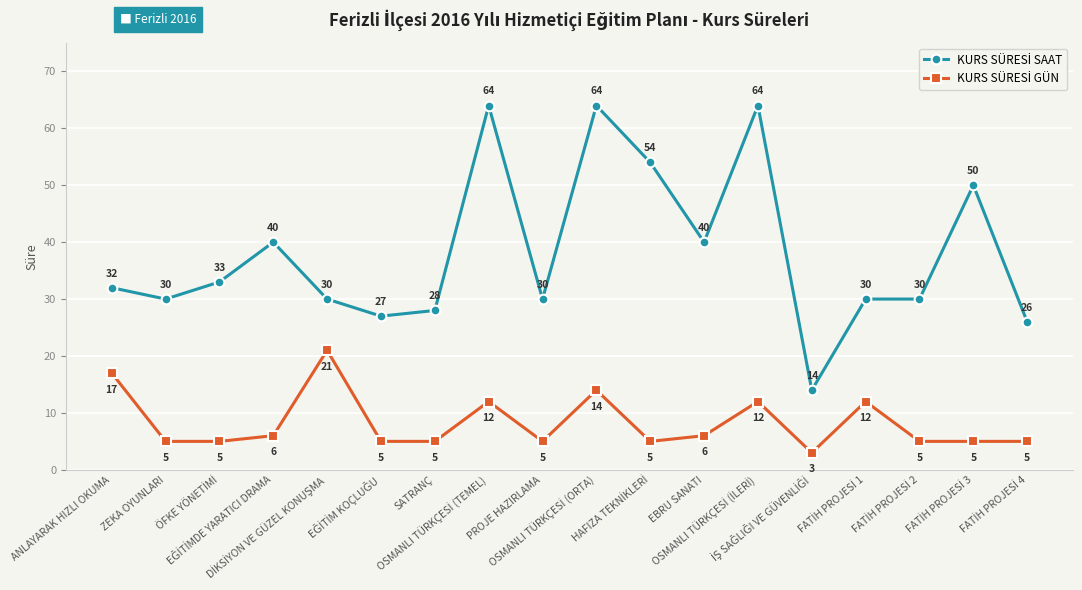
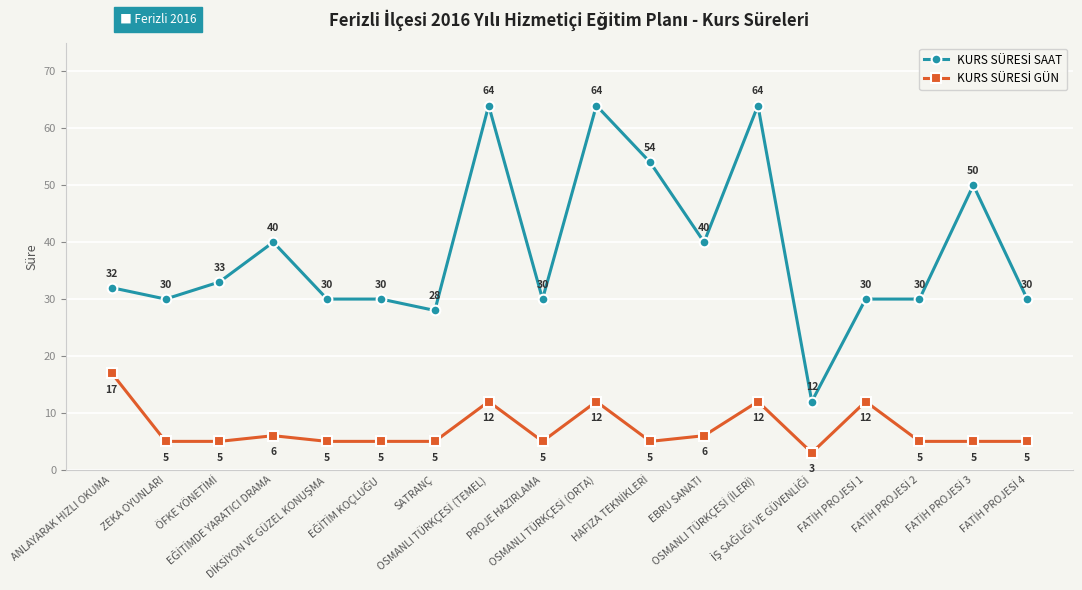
  {
    "KURS SÜRESİ SAAT": {
      "ANLAYARAK HIZLI OKUMA": 32,
      "ZEKA OYUNLARI": 30,
      "ÖFKE YÖNETİMİ": 33,
      "EĞİTİMDE YARATICI DRAMA": 40,
      "DİKSİYON VE GÜZEL KONUŞMA": 30,
-     "EĞİTİM KOÇLUĞU": 27,
+     "EĞİTİM KOÇLUĞU": 30,
      "SATRANÇ": 28,
      "OSMANLI TÜRKÇESİ (TEMEL)": 64,
      "PROJE HAZIRLAMA": 30,
      "OSMANLI TÜRKÇESİ (ORTA)": 64,
      "HAFIZA TEKNİKLERİ": 54,
      "EBRU SANATI": 40,
      "OSMANLI TÜRKÇESİ (İLERİ)": 64,
-     "İŞ SAĞLIĞI VE GÜVENLİĞİ": 14,
+     "İŞ SAĞLIĞI VE GÜVENLİĞİ": 12,
      "FATİH PROJESİ 1": 30,
      "FATİH PROJESİ 2": 30,
      "FATİH PROJESİ 3": 50,
-     "FATİH PROJESİ 4": 26
+     "FATİH PROJESİ 4": 30
    },
    "KURS SÜRESİ GÜN": {
      "ANLAYARAK HIZLI OKUMA": 17,
      "ZEKA OYUNLARI": 5,
      "ÖFKE YÖNETİMİ": 5,
      "EĞİTİMDE YARATICI DRAMA": 6,
-     "DİKSİYON VE GÜZEL KONUŞMA": 21,
+     "DİKSİYON VE GÜZEL KONUŞMA": 5,
      "EĞİTİM KOÇLUĞU": 5,
      "SATRANÇ": 5,
      "OSMANLI TÜRKÇESİ (TEMEL)": 12,
      "PROJE HAZIRLAMA": 5,
-     "OSMANLI TÜRKÇESİ (ORTA)": 14,
+     "OSMANLI TÜRKÇESİ (ORTA)": 12,
      "HAFIZA TEKNİKLERİ": 5,
      "EBRU SANATI": 6,
      "OSMANLI TÜRKÇESİ (İLERİ)": 12,
      "İŞ SAĞLIĞI VE GÜVENLİĞİ": 3,
      "FATİH PROJESİ 1": 12,
      "FATİH PROJESİ 2": 5,
      "FATİH PROJESİ 3": 5,
      "FATİH PROJESİ 4": 5
    }
  }
